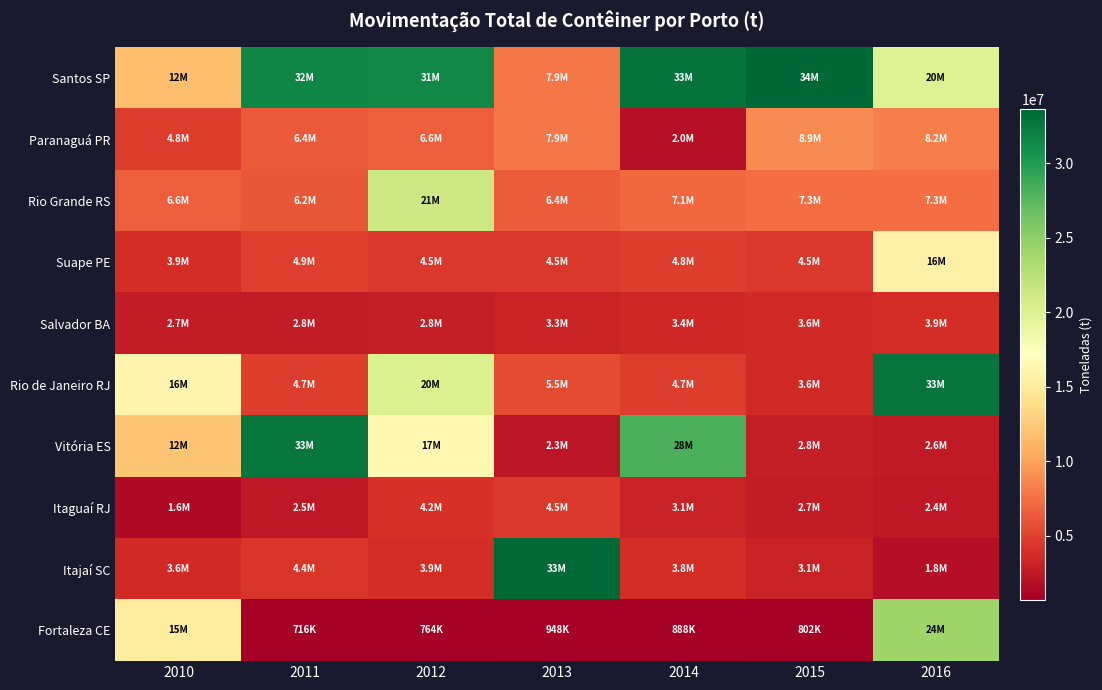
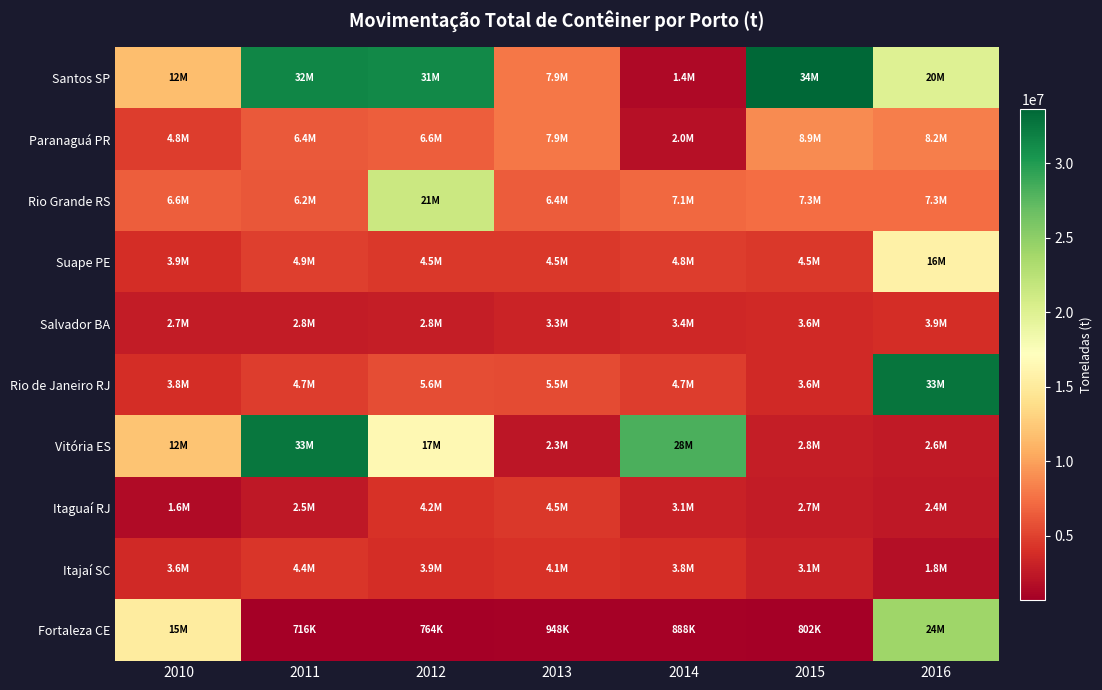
  {
    "Santos SP": {
      "2010": "12M",
      "2011": "32M",
      "2012": "31M",
      "2013": "7.9M",
-     "2014": "33M",
+     "2014": "1.4M",
      "2015": "34M",
      "2016": "20M"
    },
    "Paranaguá PR": {
      "2010": "4.8M",
      "2011": "6.4M",
      "2012": "6.6M",
      "2013": "7.9M",
      "2014": "2.0M",
      "2015": "8.9M",
      "2016": "8.2M"
    },
    "Rio Grande RS": {
      "2010": "6.6M",
      "2011": "6.2M",
      "2012": "21M",
      "2013": "6.4M",
      "2014": "7.1M",
      "2015": "7.3M",
      "2016": "7.3M"
    },
    "Suape PE": {
      "2010": "3.9M",
      "2011": "4.9M",
      "2012": "4.5M",
      "2013": "4.5M",
      "2014": "4.8M",
      "2015": "4.5M",
      "2016": "16M"
    },
    "Salvador BA": {
      "2010": "2.7M",
      "2011": "2.8M",
      "2012": "2.8M",
      "2013": "3.3M",
      "2014": "3.4M",
      "2015": "3.6M",
      "2016": "3.9M"
    },
    "Rio de Janeiro RJ": {
-     "2010": "16M",
+     "2010": "3.8M",
      "2011": "4.7M",
-     "2012": "20M",
+     "2012": "5.6M",
      "2013": "5.5M",
      "2014": "4.7M",
      "2015": "3.6M",
      "2016": "33M"
    },
    "Vitória ES": {
      "2010": "12M",
      "2011": "33M",
      "2012": "17M",
      "2013": "2.3M",
      "2014": "28M",
      "2015": "2.8M",
      "2016": "2.6M"
    },
    "Itaguaí RJ": {
      "2010": "1.6M",
      "2011": "2.5M",
      "2012": "4.2M",
      "2013": "4.5M",
      "2014": "3.1M",
      "2015": "2.7M",
      "2016": "2.4M"
    },
    "Itajaí SC": {
      "2010": "3.6M",
      "2011": "4.4M",
      "2012": "3.9M",
-     "2013": "33M",
+     "2013": "4.1M",
      "2014": "3.8M",
      "2015": "3.1M",
      "2016": "1.8M"
    },
    "Fortaleza CE": {
      "2010": "15M",
      "2011": "716K",
      "2012": "764K",
      "2013": "948K",
      "2014": "888K",
      "2015": "802K",
      "2016": "24M"
    }
  }
